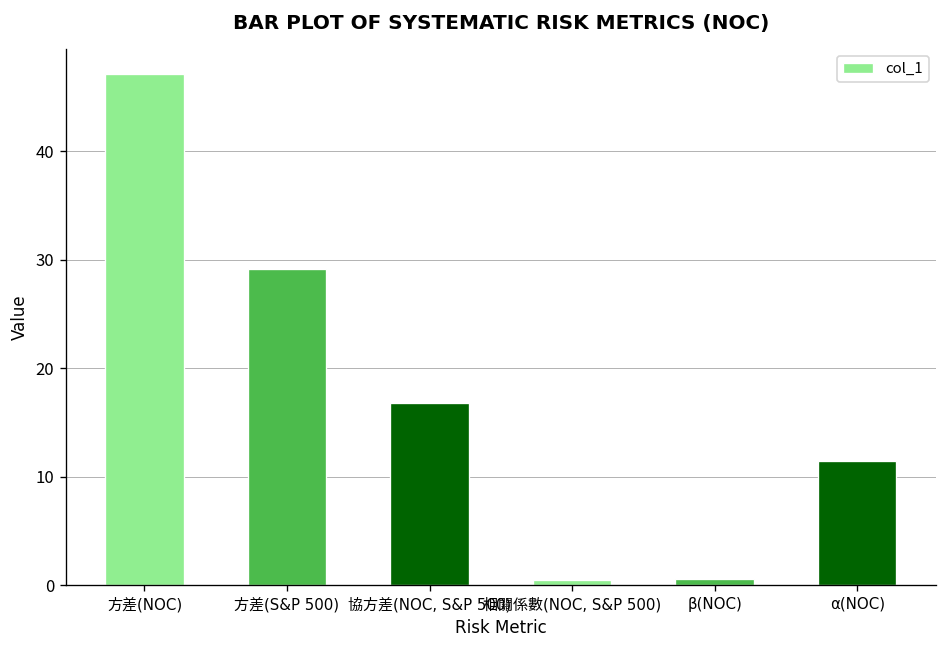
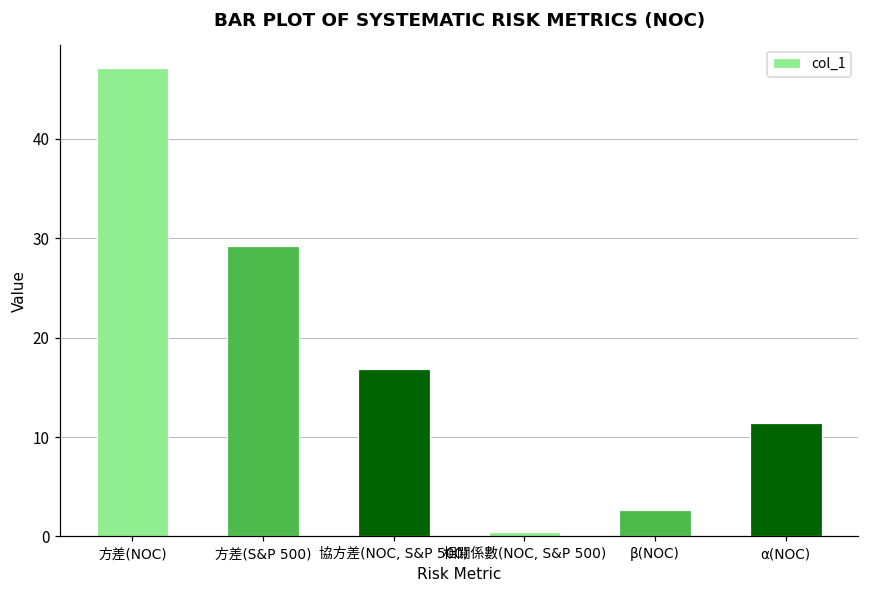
  {
    "方差(NOC)": 47,
    "方差(S&P 500)": 29,
-   "β(NOC)": 1,
+   "β(NOC)": 3,
    "α(NOC)": 11
  }
